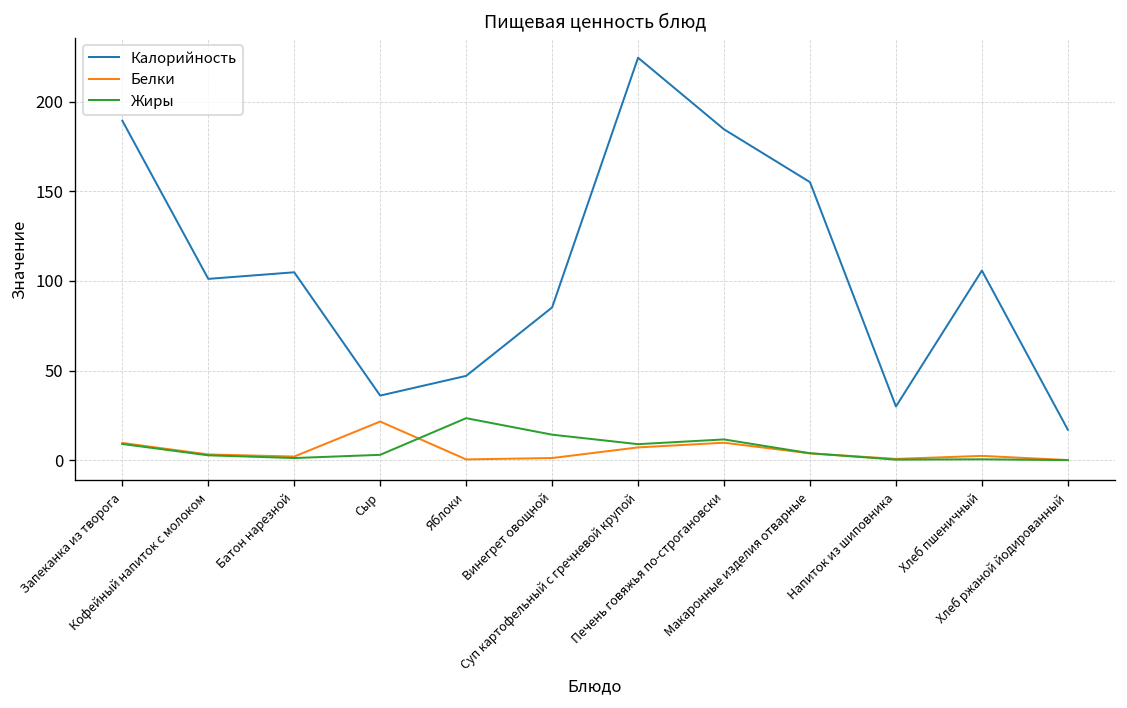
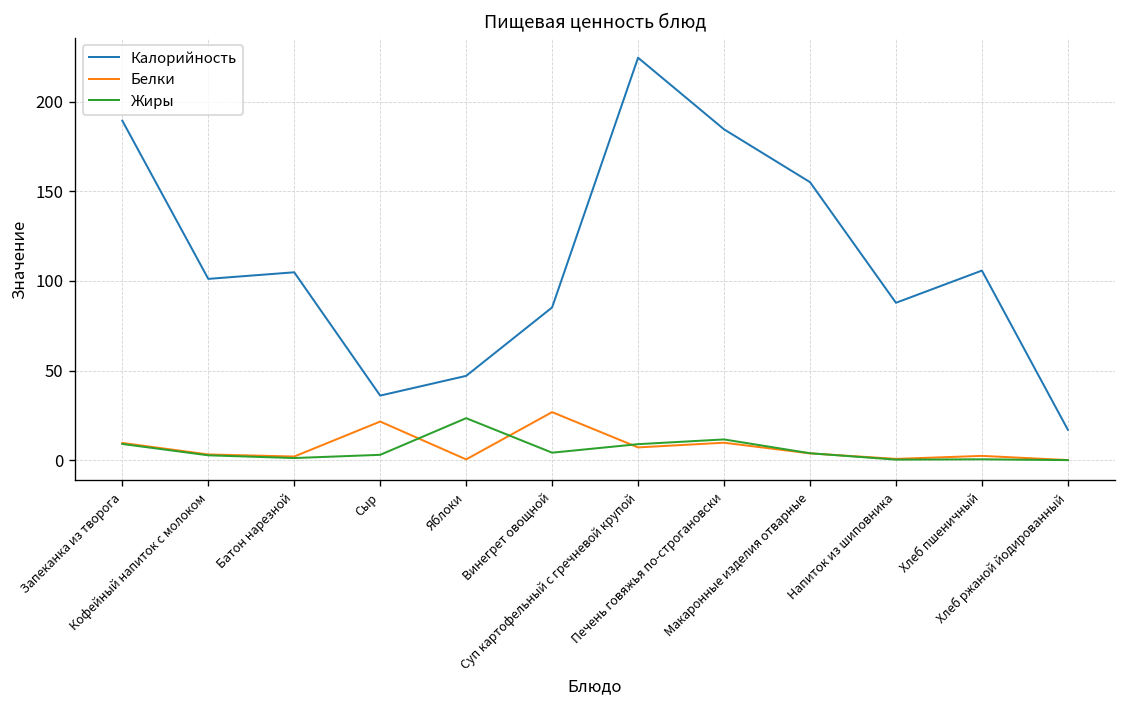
  {
    "Калорийность": {
      "Запеканка из творога": 189,
      "Кофейный напиток с молоком": 101,
      "Батон нарезной": 105,
      "Сыр": 36,
      "Яблоки": 47,
      "Винегрет овощной": 85,
      "Суп картофельный с гречневой крупой": 225,
      "Печень говяжья по-строгановски": 185,
      "Макаронные изделия отварные": 155,
-     "Напиток из шиповника": 30,
+     "Напиток из шиповника": 88,
      "Хлеб пшеничный": 106,
      "Хлеб ржаной йодированный": 17
    },
    "Белки": {
      "Сыр": 22,
      "Яблоки": 0,
-     "Винегрет овощной": 1,
+     "Винегрет овощной": 27,
      "Суп картофельный с гречневой крупой": 7,
      "Печень говяжья по-строгановски": 10,
      "Хлеб пшеничный": 2
    },
    "Жиры": {
      "Сыр": 3,
      "Яблоки": 23,
-     "Винегрет овощной": 14,
+     "Винегрет овощной": 4,
      "Суп картофельный с гречневой крупой": 9,
      "Печень говяжья по-строгановски": 12,
      "Хлеб пшеничный": 0
    }
  }
